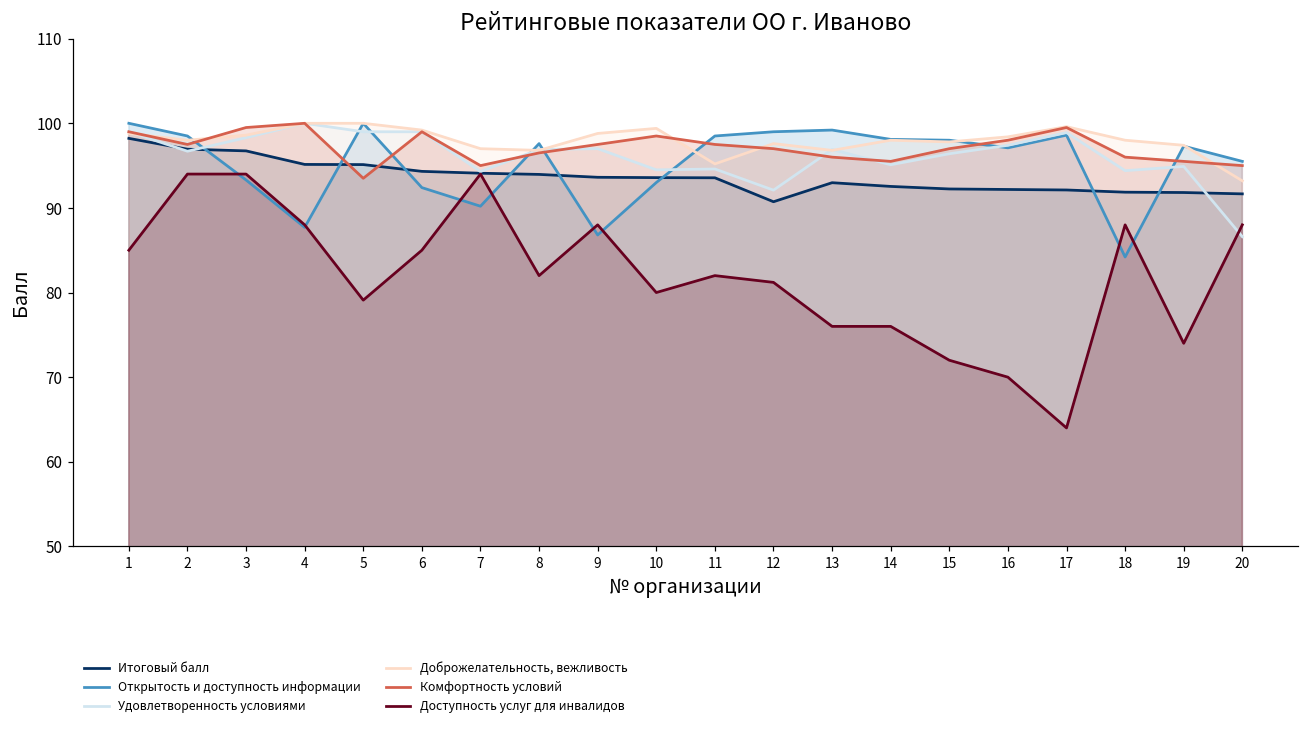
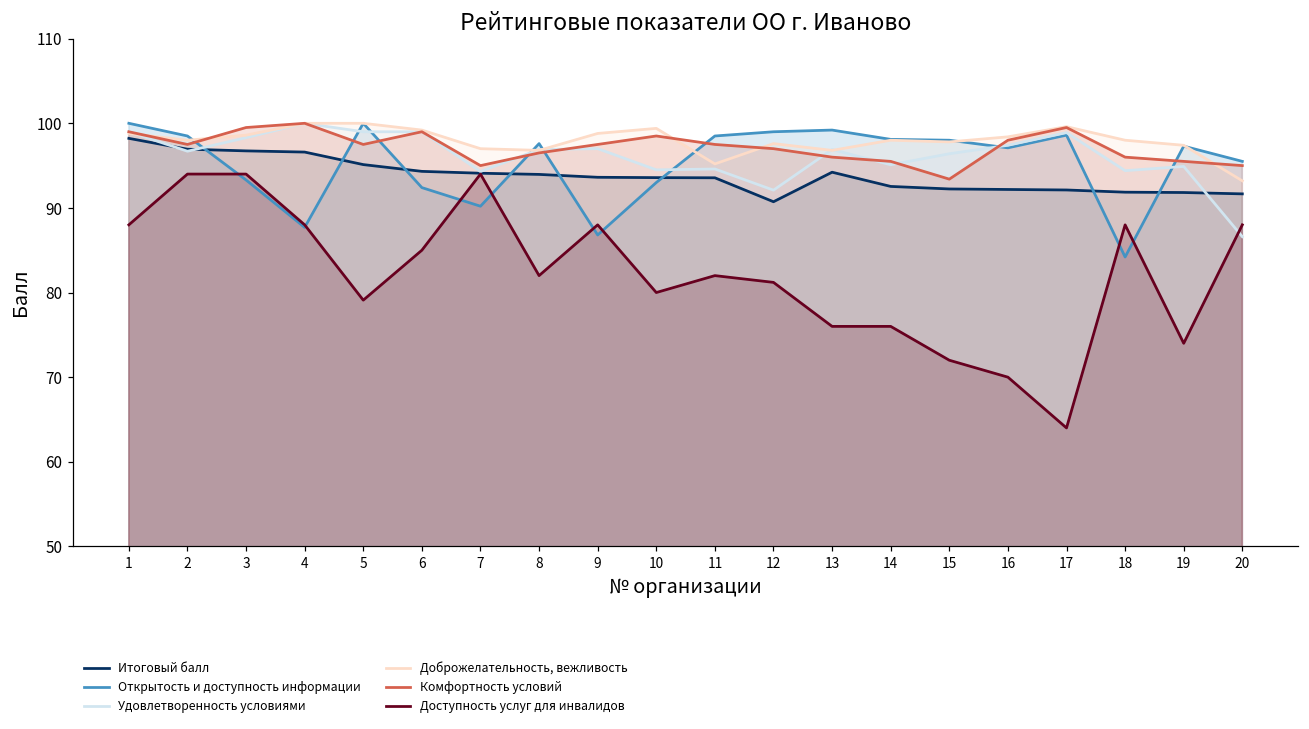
  {
    "Итоговый балл": {
      "1": 98,
      "3": 97,
-     "4": 95,
+     "4": 97,
      "5": 95,
      "6": 94,
      "8": 94,
      "9": 94,
      "10": 94,
      "11": 94,
      "12": 91,
-     "13": 93,
+     "13": 94,
      "14": 93,
      "15": 92,
      "16": 92,
      "17": 92,
      "18": 92,
      "19": 92,
      "20": 92
    },
    "Открытость и доступность информации": {
      "1": 100,
      "2": 99,
      "3": 93,
      "6": 92,
      "7": 90,
      "8": 98,
      "9": 87,
      "10": 93,
      "11": 99,
      "12": 99,
      "13": 99,
      "18": 84,
      "20": 96
    },
    "Удовлетворенность условиями": {
      "5": 99,
      "9": 97,
      "10": 95,
      "11": 95,
      "12": 92,
      "14": 95,
      "15": 96,
      "18": 94,
      "19": 95,
      "20": 87
    },
    "Доброжелательность, вежливость": {
      "2": 98,
      "7": 97,
      "9": 99,
      "10": 99,
      "11": 95,
      "12": 98,
      "16": 98,
      "18": 98,
      "20": 93
    },
    "Комфортность условий": {
      "2": 98,
      "3": 100,
-     "5": 94,
+     "5": 98,
      "7": 95,
      "9": 98,
      "10": 99,
      "11": 98,
      "12": 97,
      "13": 96,
      "14": 96,
-     "15": 97,
+     "15": 93,
      "16": 98,
      "18": 96,
      "19": 96,
      "20": 95
    },
    "Доступность услуг для инвалидов": {
-     "1": 85,
+     "1": 88,
      "2": 94,
      "3": 94,
      "5": 79,
      "6": 85,
      "8": 82,
      "9": 88,
      "10": 80,
      "11": 82,
      "12": 81,
      "13": 76,
      "14": 76,
      "15": 72,
      "16": 70,
      "17": 64,
      "18": 88,
      "19": 74,
      "20": 88
    }
  }
